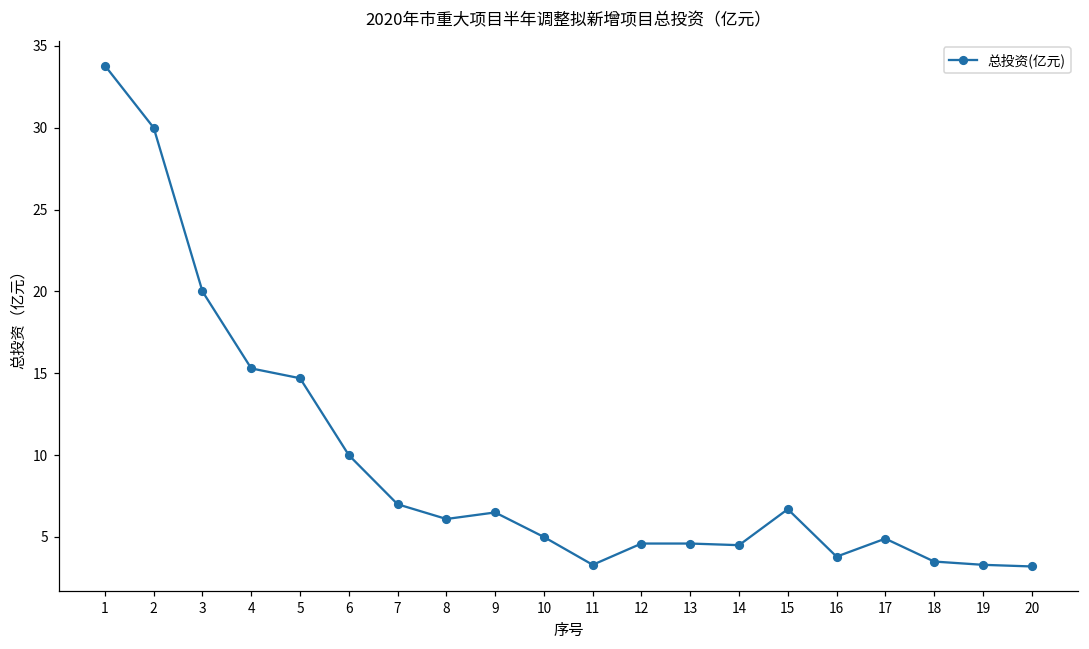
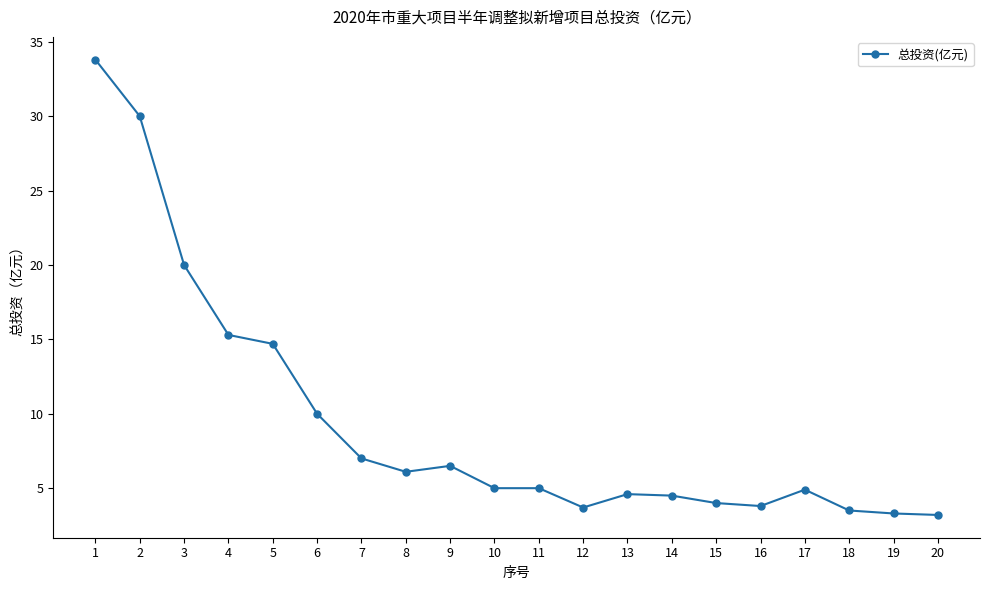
  {
    "1": 33.8,
    "2": 30.0,
    "3": 20.0,
    "4": 15.3,
    "5": 14.7,
    "6": 10.0,
    "7": 7.0,
    "8": 6.1,
    "9": 6.5,
    "10": 5.0,
-   "11": 3.3,
-   "12": 4.6,
+   "11": 5.0,
+   "12": 3.7,
    "13": 4.6,
    "14": 4.5,
-   "15": 6.7,
+   "15": 4.0,
    "16": 3.8,
    "17": 4.9,
    "18": 3.5,
    "19": 3.3,
    "20": 3.2
  }
